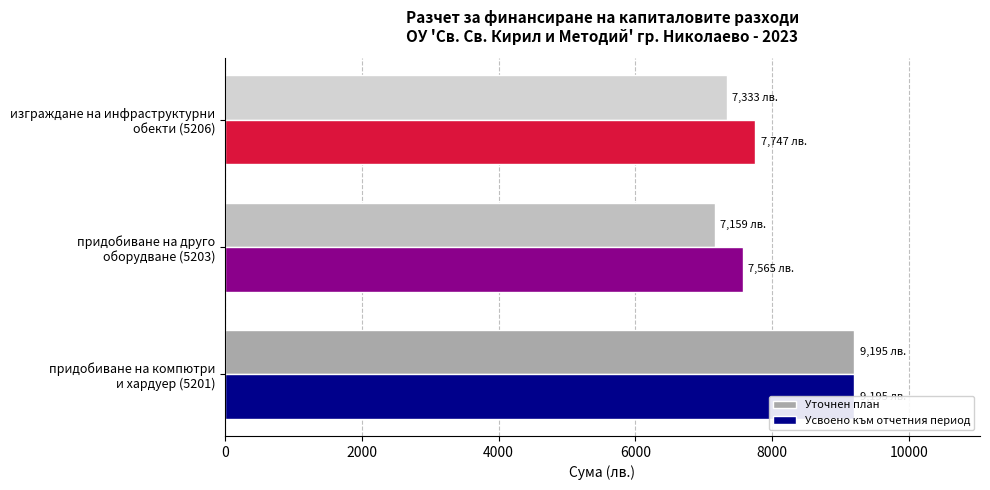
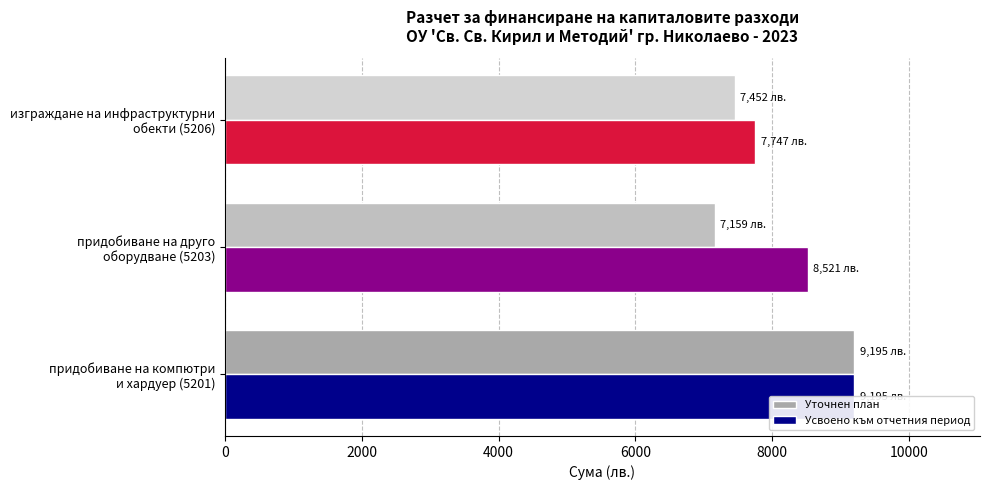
  {
    "Уточнен план": {
-     "изграждане на инфраструктурни обекти (5206)": "7,333",
+     "изграждане на инфраструктурни обекти (5206)": "7,452",
      "придобиване на друго оборудване (5203)": "7,159",
      "придобиване на компютри и хардуер (5201)": "9,195"
    },
    "Усвоено към отчетния период": {
      "изграждане на инфраструктурни обекти (5206)": "7,747",
-     "придобиване на друго оборудване (5203)": "7,565"
+     "придобиване на друго оборудване (5203)": "8,521"
    }
  }
